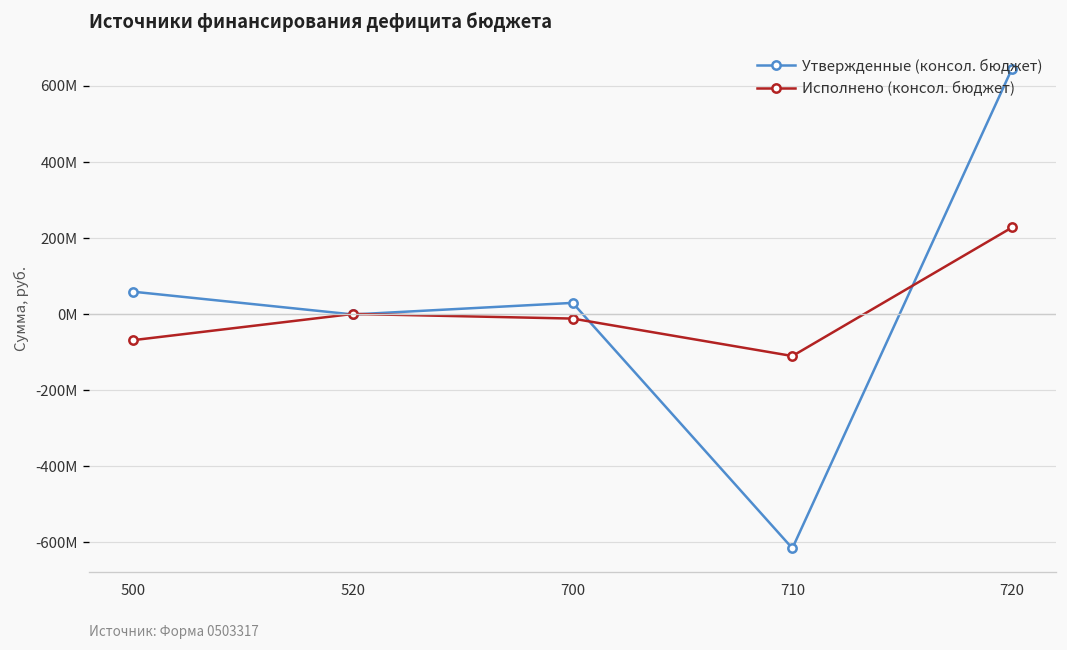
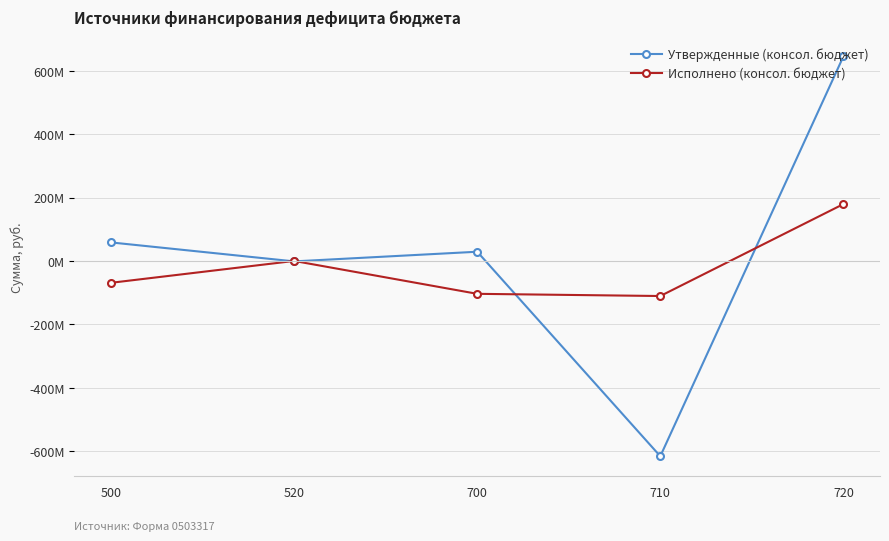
  {
    "Утвержденные (консол. бюджет)": {
      "500": 60000000,
      "700": 30000000,
      "710": -620000000,
      "720": 640000000
    },
    "Исполнено (консол. бюджет)": {
      "500": -70000000,
-     "700": -10000000,
+     "700": -100000000,
      "710": -110000000,
-     "720": 230000000
+     "720": 180000000
    }
  }
